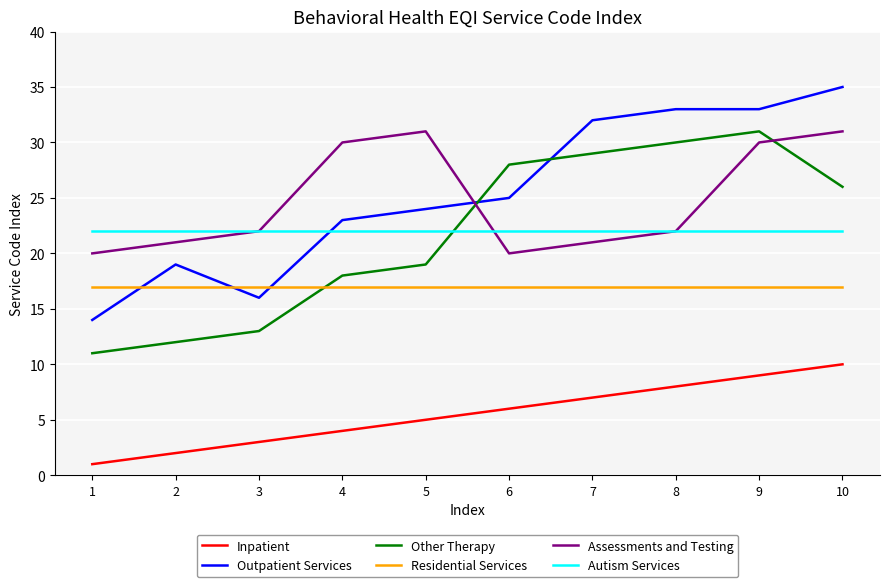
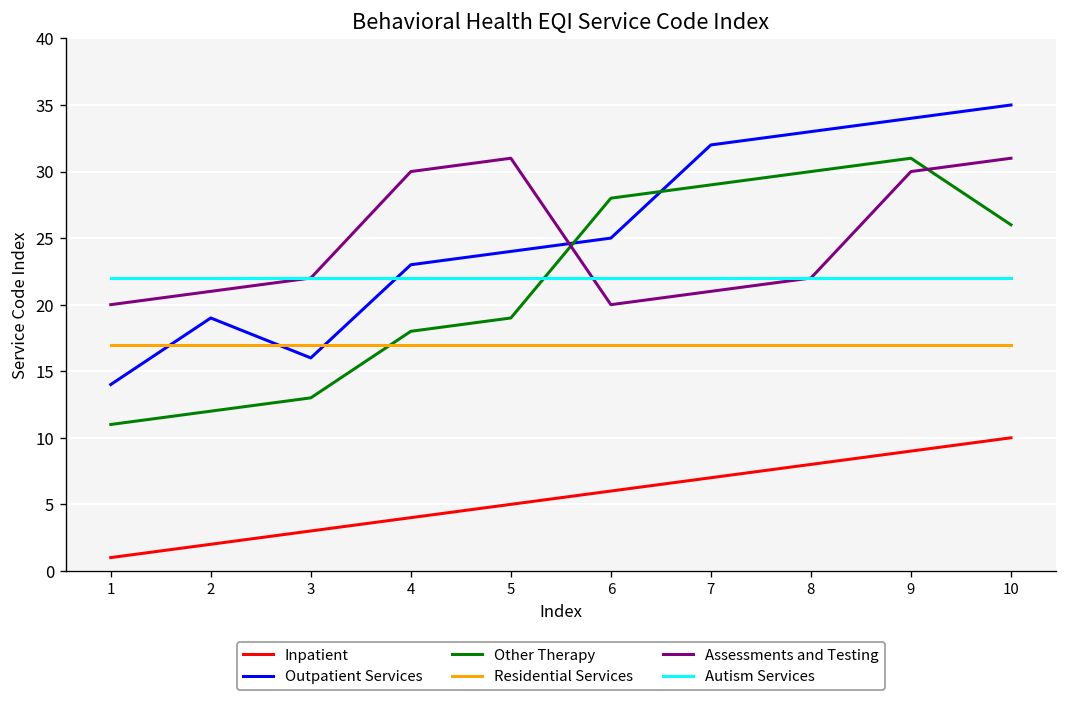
  {
    "Inpatient": {
      "1": 1,
      "2": 2,
      "3": 3,
      "4": 4,
      "5": 5,
      "6": 6,
      "7": 7,
      "8": 8,
      "9": 9,
      "10": 10
    },
    "Outpatient Services": {
      "1": 14,
      "2": 19,
      "3": 16,
      "4": 23,
      "5": 24,
      "6": 25,
      "7": 32,
      "8": 33,
-     "9": 33,
+     "9": 34,
      "10": 35
    },
    "Other Therapy": {
      "1": 11,
      "2": 12,
      "3": 13,
      "4": 18,
      "5": 19,
      "6": 28,
      "7": 29,
      "8": 30,
      "9": 31,
      "10": 26
    },
    "Residential Services": {
      "1": 17,
      "2": 17,
      "3": 17,
      "4": 17,
      "5": 17,
      "6": 17,
      "7": 17,
      "8": 17,
      "9": 17,
      "10": 17
    },
    "Assessments and Testing": {
      "1": 20,
      "2": 21,
      "4": 30,
      "5": 31,
      "6": 20,
      "7": 21,
      "9": 30,
      "10": 31
    },
    "Autism Services": {
      "1": 22,
      "2": 22,
      "4": 22,
      "5": 22,
      "6": 22,
      "7": 22,
      "9": 22,
      "10": 22
    }
  }
